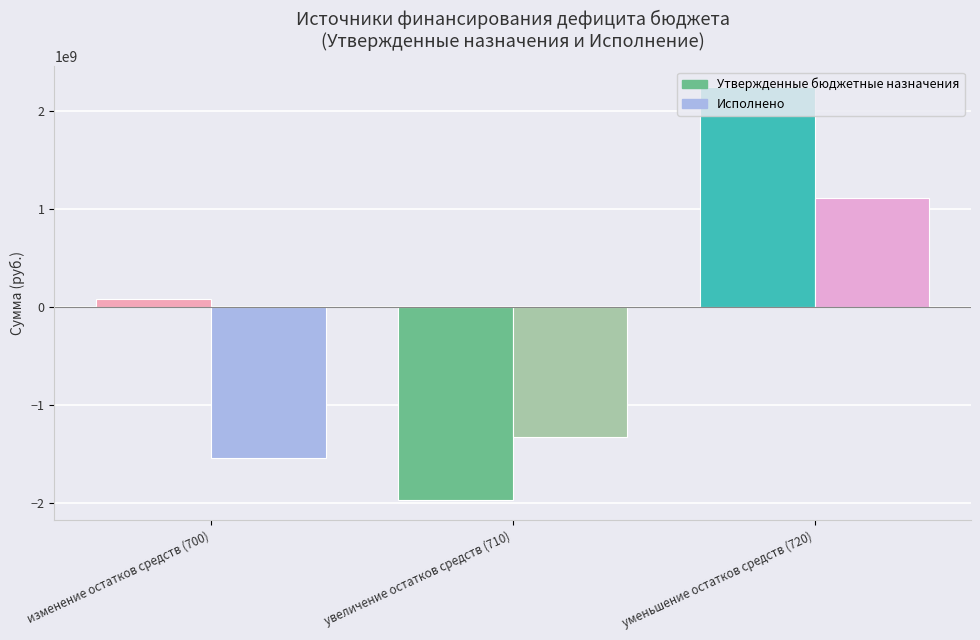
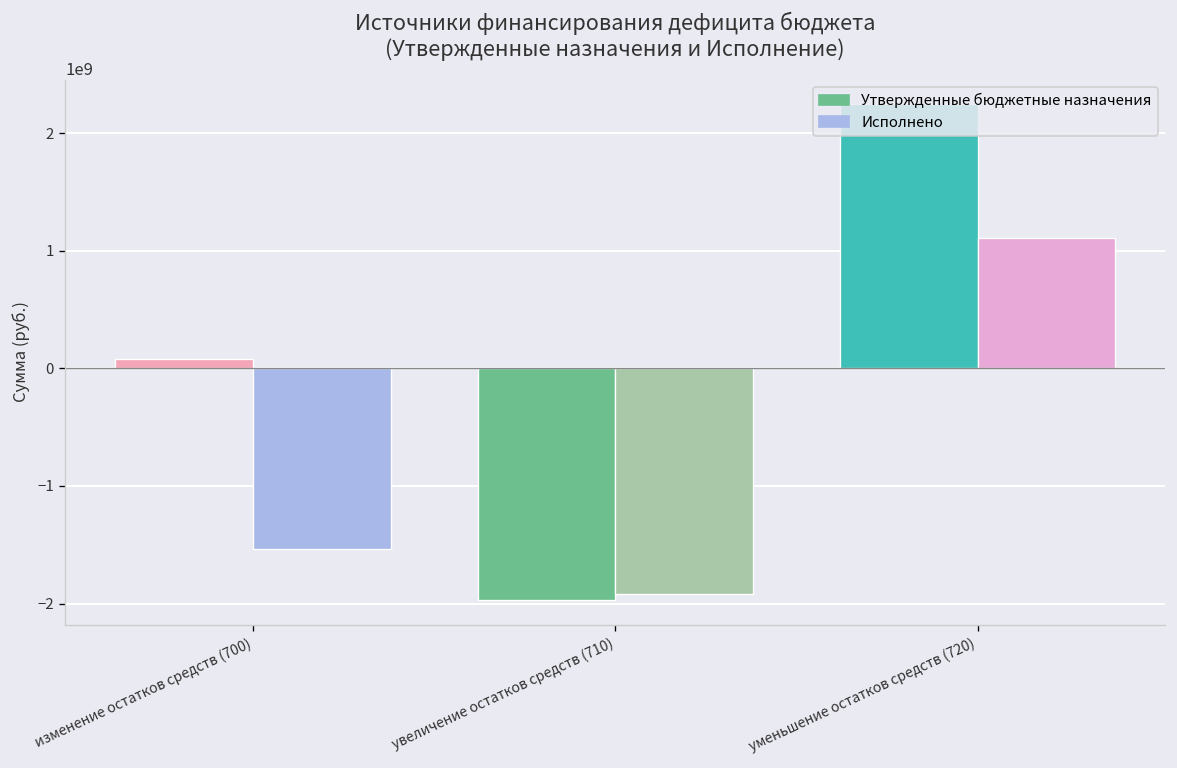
  {
    "Исполнено": {
      "изменение остатков средств (700)": -1500000000,
-     "увеличение остатков средств (710)": -1300000000,
+     "увеличение остатков средств (710)": -1900000000,
      "уменьшение остатков средств (720)": 1100000000
    }
  }
